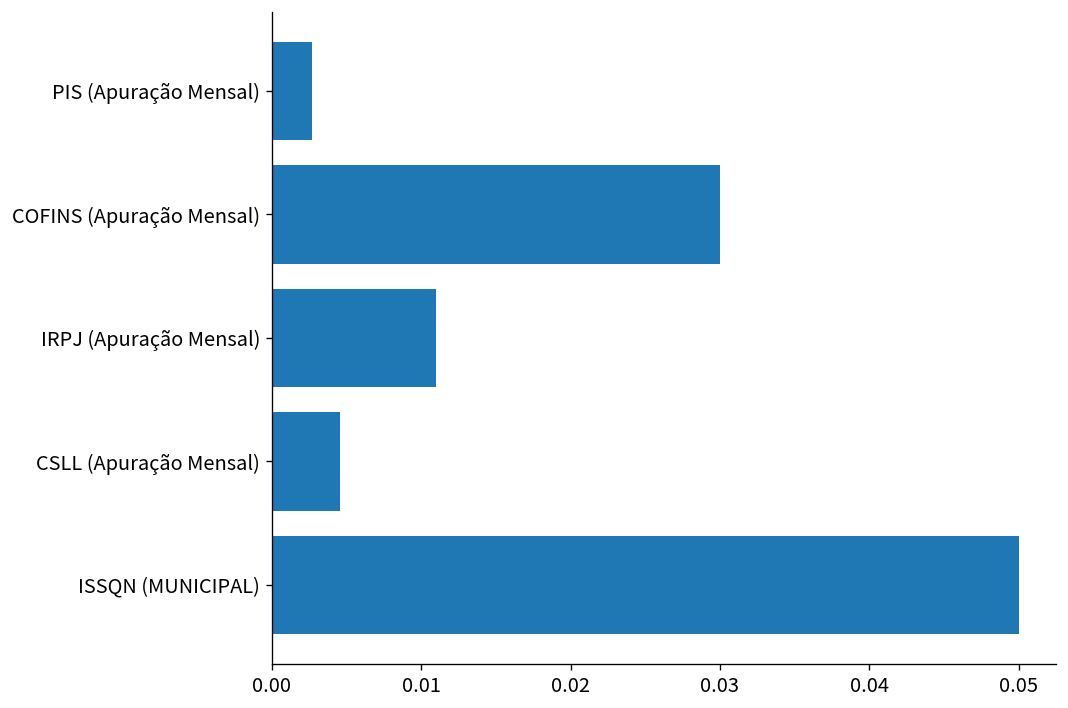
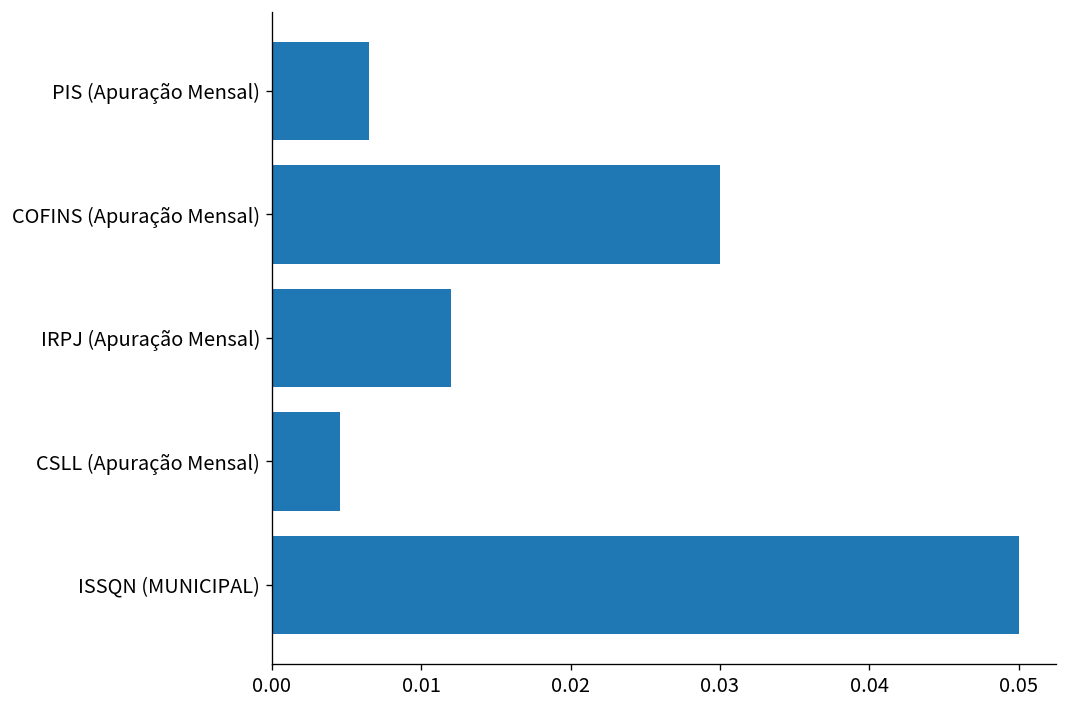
  {
-   "PIS (Apuração Mensal)": 0.0027,
+   "PIS (Apuração Mensal)": 0.0065,
    "COFINS (Apuração Mensal)": 0.0300,
-   "IRPJ (Apuração Mensal)": 0.011,
+   "IRPJ (Apuração Mensal)": 0.012,
    "CSLL (Apuração Mensal)": 0.0046,
    "ISSQN (MUNICIPAL)": 0.0500
  }
